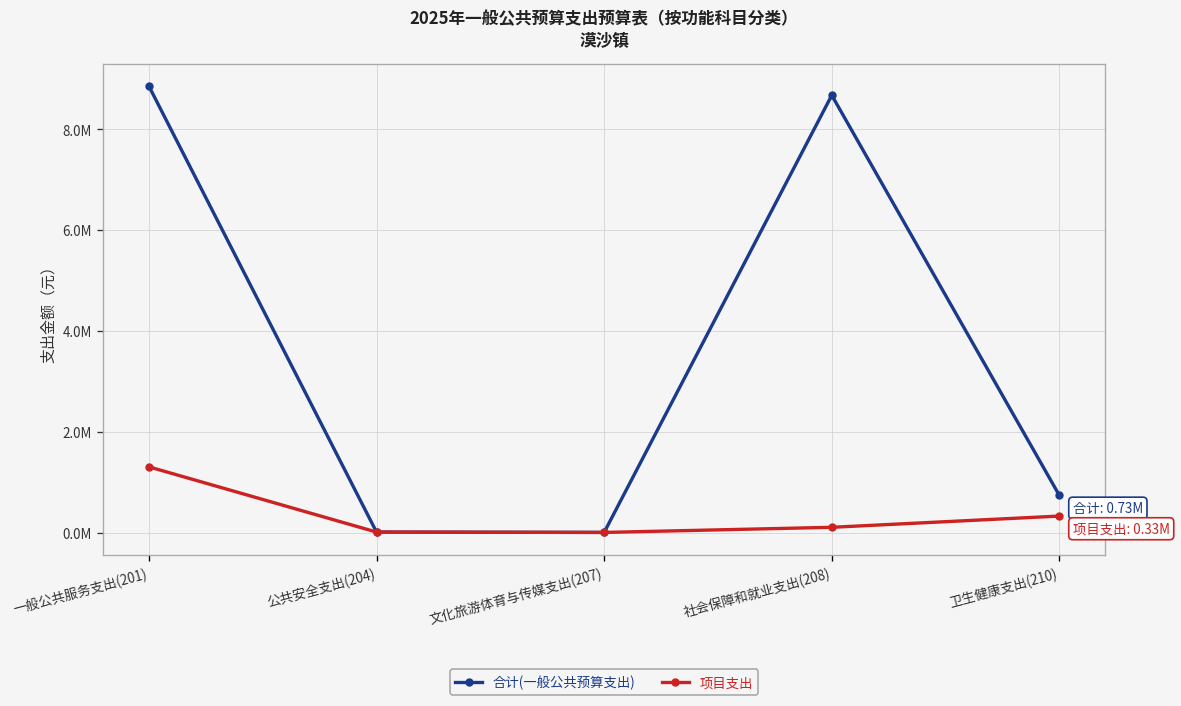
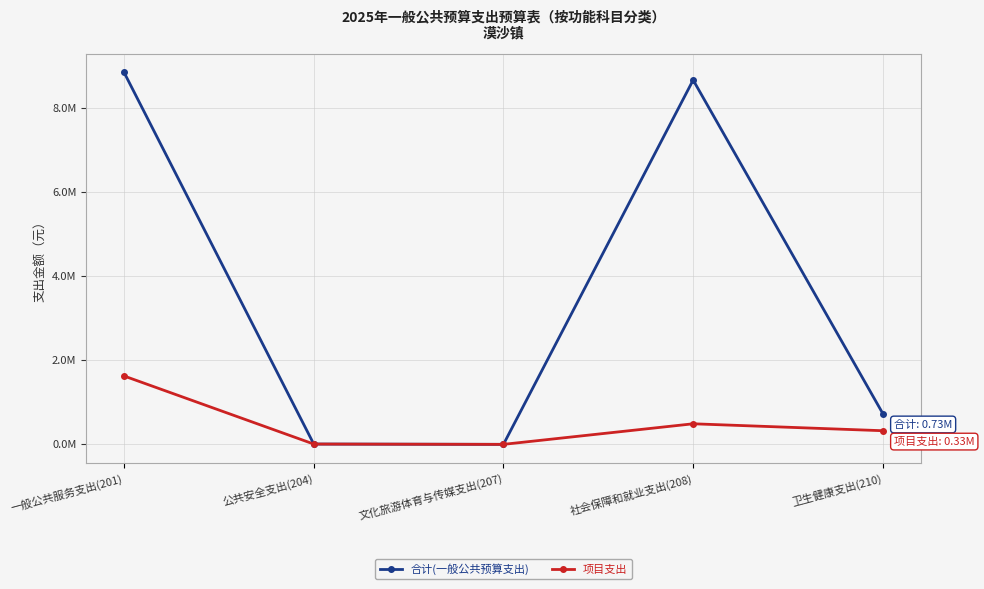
  {
    "合计(一般公共预算支出)": {
      "一般公共服务支出(201)": 8900000,
      "社会保障和就业支出(208)": 8700000,
      "卫生健康支出(210)": 700000
    },
    "项目支出": {
-     "一般公共服务支出(201)": 1300000,
-     "社会保障和就业支出(208)": 100000
+     "一般公共服务支出(201)": 1600000,
+     "社会保障和就业支出(208)": 500000
    }
  }
